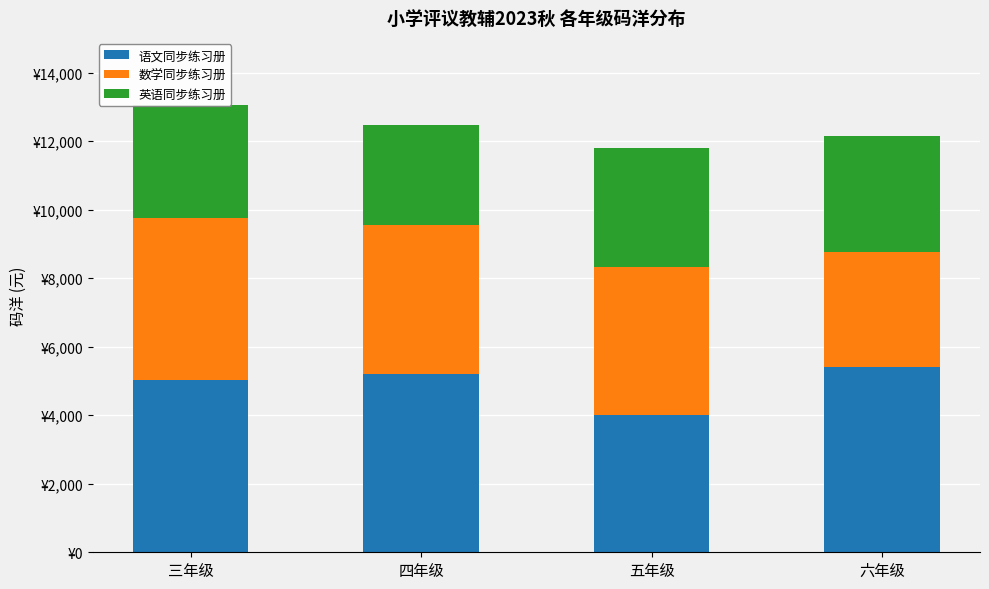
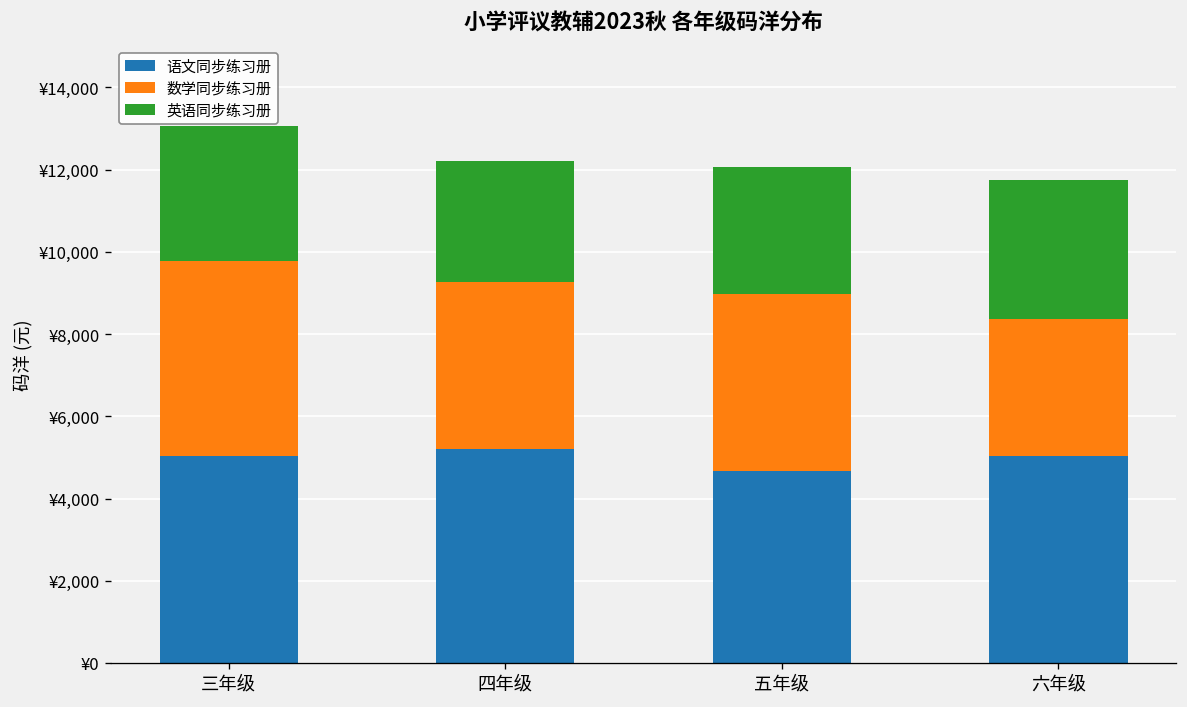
  {
    "语文同步练习册": {
      "三年级": "¥5,000",
      "四年级": "¥5,200",
-     "五年级": "¥4,000",
-     "六年级": "¥5,400"
+     "五年级": "¥4,700",
+     "六年级": "¥5,000"
    },
    "数学同步练习册": {
      "三年级": "¥4,700",
-     "四年级": "¥4,300",
+     "四年级": "¥4,100",
      "五年级": "¥4,300",
      "六年级": "¥3,300"
    },
    "英语同步练习册": {
      "四年级": "¥2,900",
-     "五年级": "¥3,500",
+     "五年级": "¥3,100",
      "六年级": "¥3,400"
    }
  }
